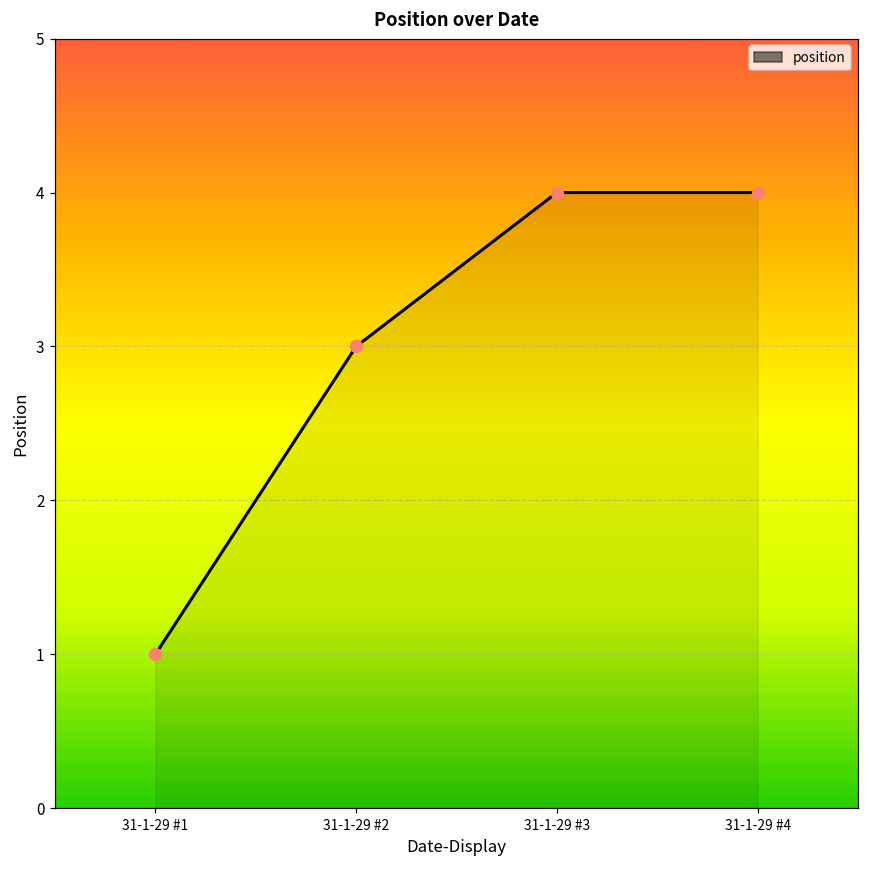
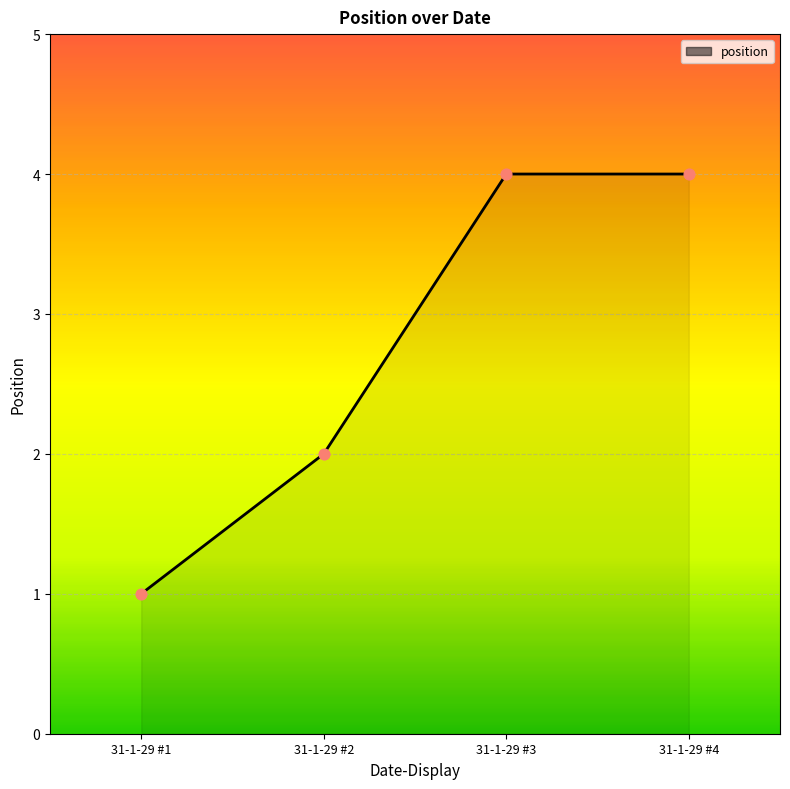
  {
    "31-1-29 #1": 1,
-   "31-1-29 #2": 3,
+   "31-1-29 #2": 2,
    "31-1-29 #3": 4,
    "31-1-29 #4": 4
  }
